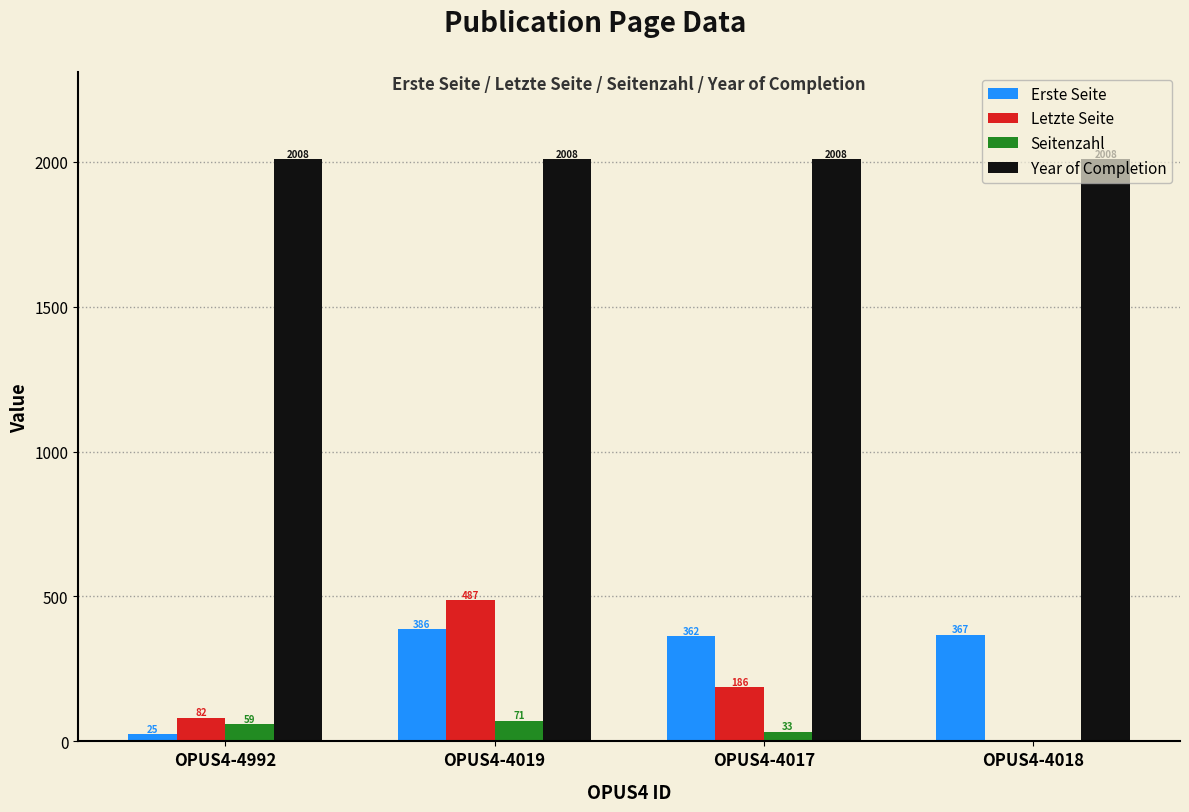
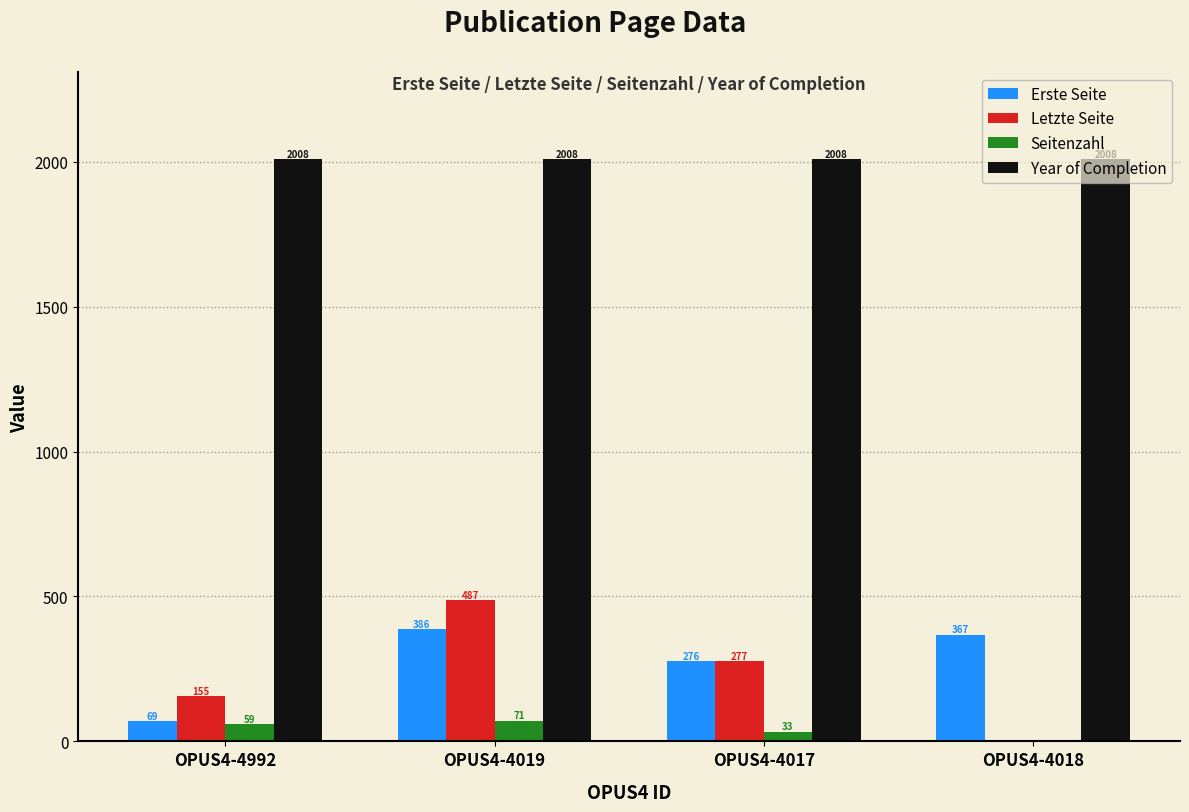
  {
    "Erste Seite": {
-     "OPUS4-4992": 25,
+     "OPUS4-4992": 69,
      "OPUS4-4019": 386,
-     "OPUS4-4017": 362,
+     "OPUS4-4017": 276,
      "OPUS4-4018": 367
    },
    "Letzte Seite": {
-     "OPUS4-4992": 82,
+     "OPUS4-4992": 155,
      "OPUS4-4019": 487,
-     "OPUS4-4017": 186
+     "OPUS4-4017": 277
    },
    "Seitenzahl": {
      "OPUS4-4992": 59,
      "OPUS4-4019": 71,
      "OPUS4-4017": 33
    },
    "Year of Completion": {
      "OPUS4-4992": 2008,
      "OPUS4-4019": 2008,
      "OPUS4-4017": 2008
    }
  }
